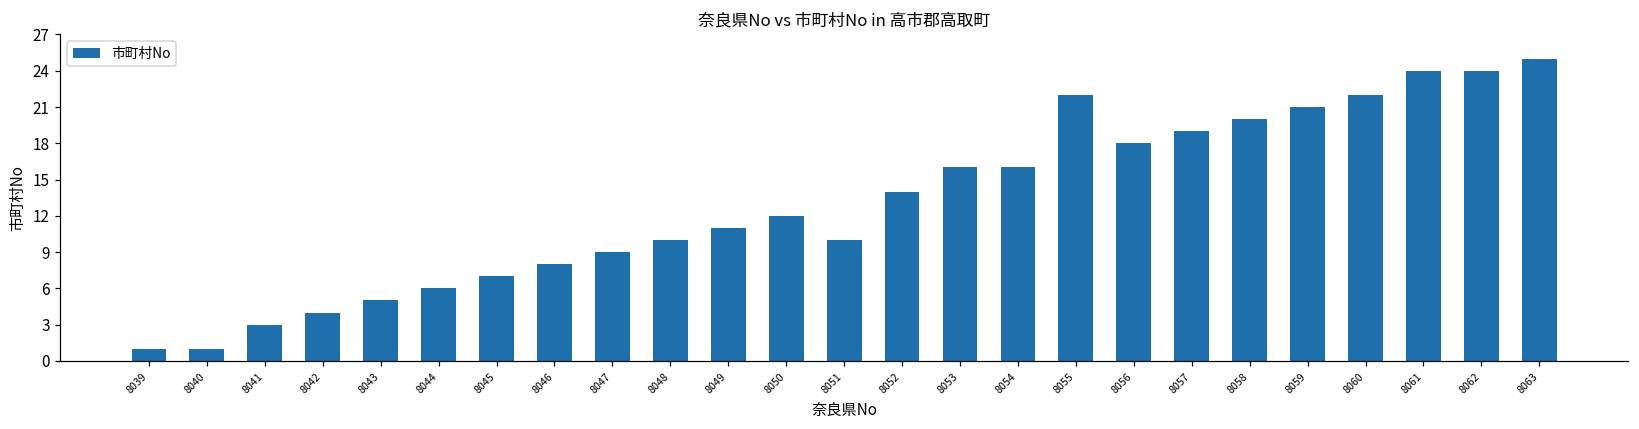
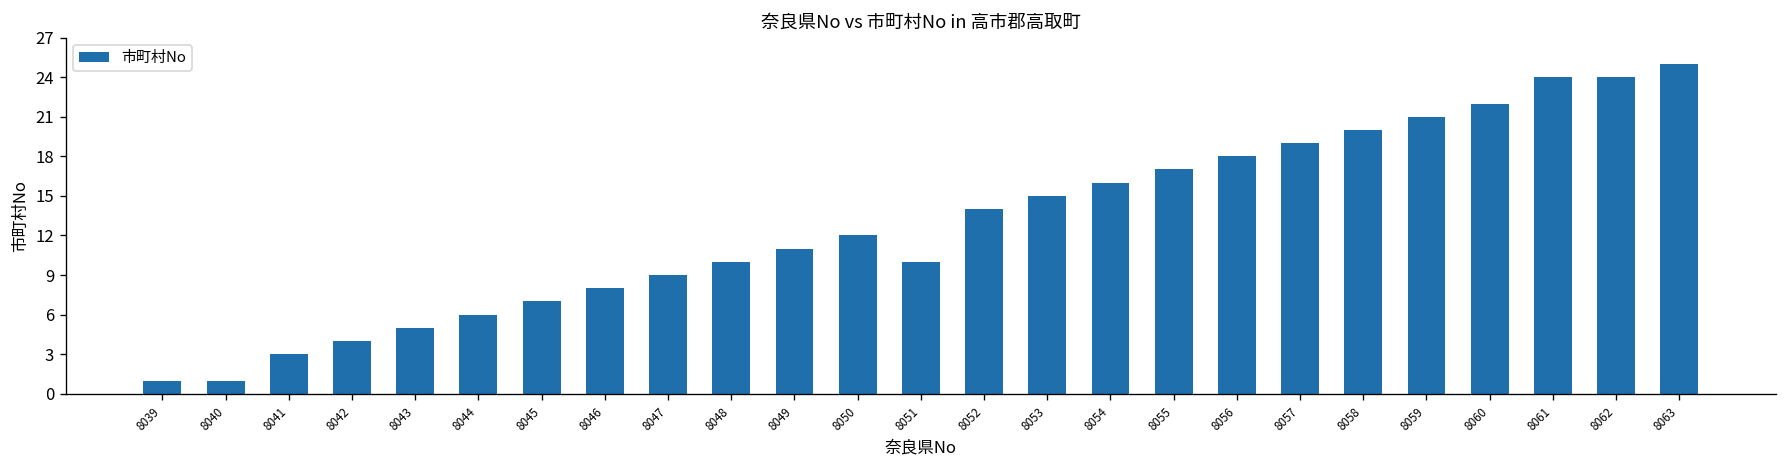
  {
    "8039": 1,
    "8040": 1,
    "8041": 3,
    "8042": 4,
    "8043": 5,
    "8044": 6,
    "8045": 7,
    "8046": 8,
    "8047": 9,
    "8048": 10,
    "8049": 11,
    "8050": 12,
    "8051": 10,
    "8052": 14,
-   "8053": 16,
+   "8053": 15,
    "8054": 16,
-   "8055": 22,
+   "8055": 17,
    "8056": 18,
    "8057": 19,
    "8058": 20,
    "8059": 21,
    "8060": 22,
    "8061": 24,
    "8062": 24,
    "8063": 25
  }
